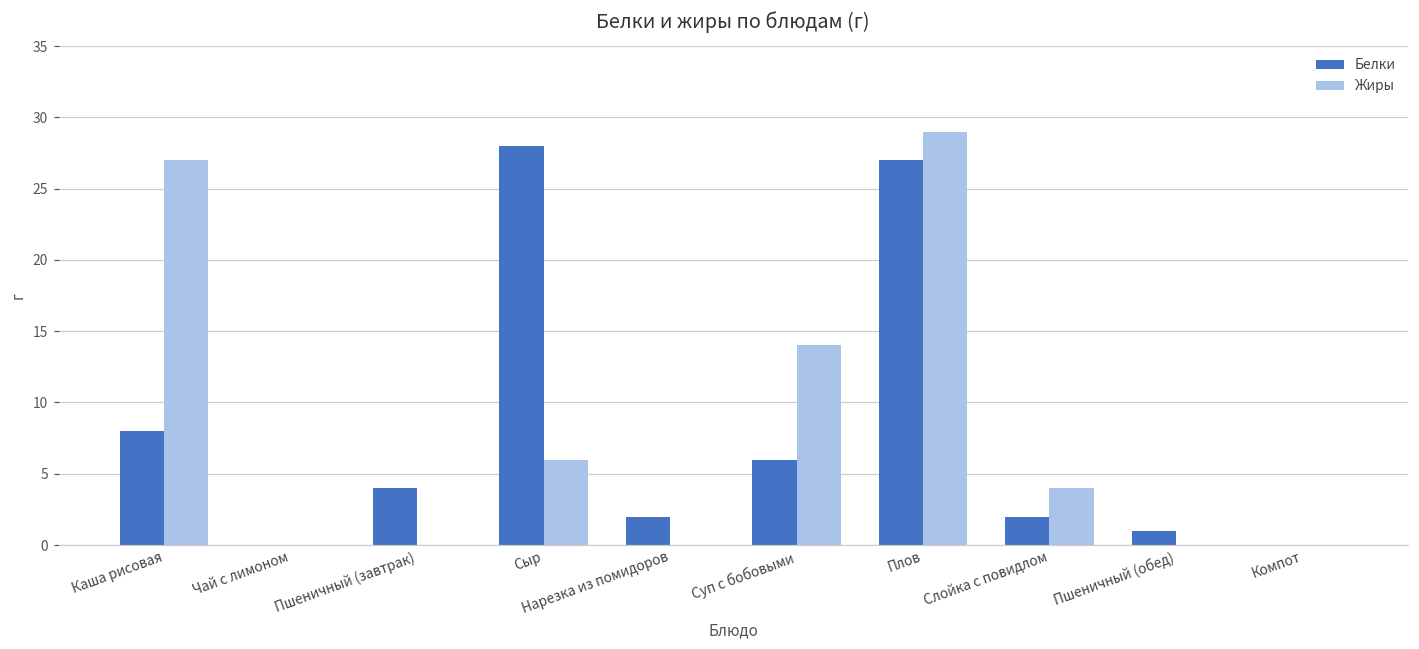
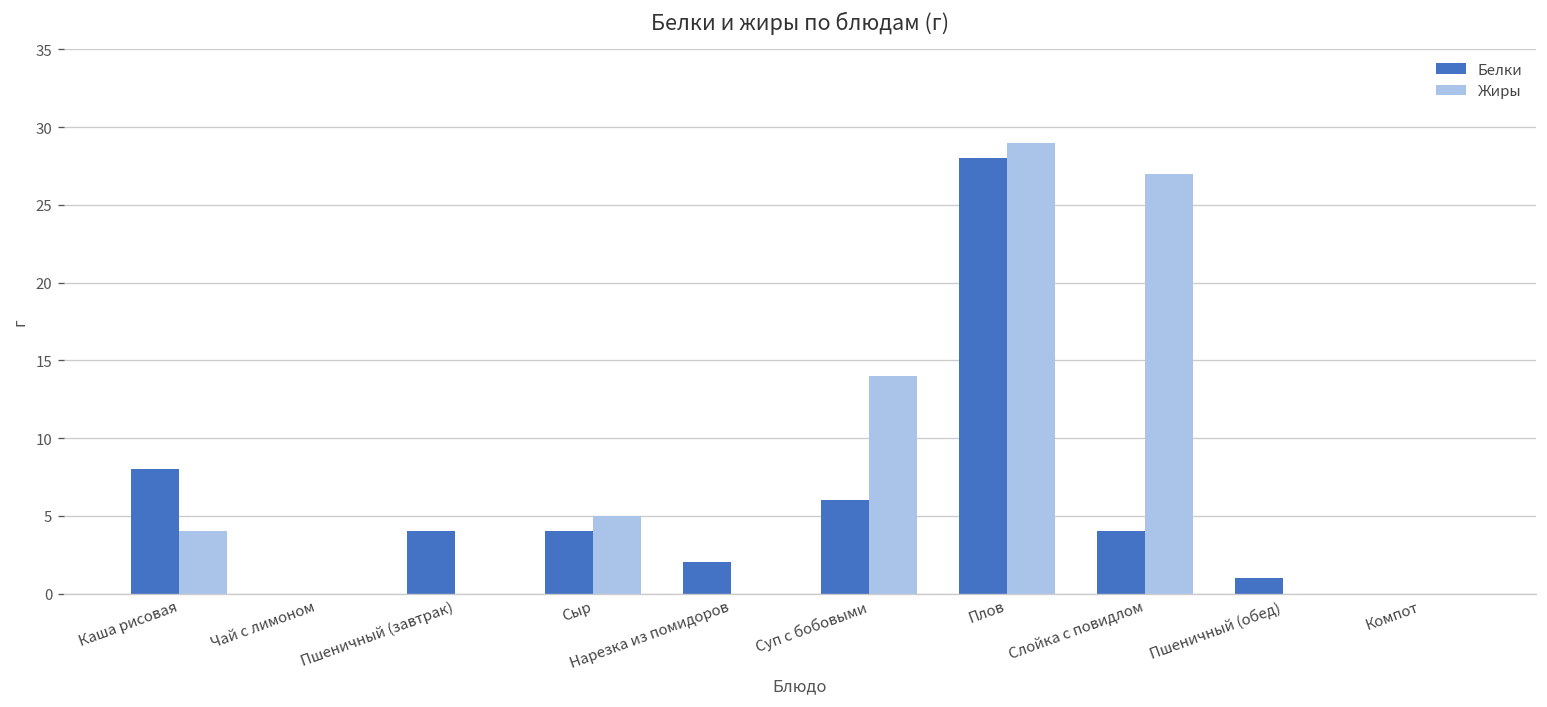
  {
    "Белки": {
      "Каша рисовая": 8,
      "Чай с лимоном": 0,
      "Пшеничный (завтрак)": 4,
-     "Сыр": 28,
+     "Сыр": 4,
      "Нарезка из помидоров": 2,
      "Суп с бобовыми": 6,
-     "Плов": 27,
-     "Слойка с повидлом": 2,
+     "Плов": 28,
+     "Слойка с повидлом": 4,
      "Пшеничный (обед)": 1,
      "Компот": 0
    },
    "Жиры": {
-     "Каша рисовая": 27,
+     "Каша рисовая": 4,
      "Чай с лимоном": 0,
      "Пшеничный (завтрак)": 0,
-     "Сыр": 6,
+     "Сыр": 5,
      "Нарезка из помидоров": 0,
      "Суп с бобовыми": 14,
      "Плов": 29,
-     "Слойка с повидлом": 4,
+     "Слойка с повидлом": 27,
      "Пшеничный (обед)": 0,
      "Компот": 0
    }
  }
